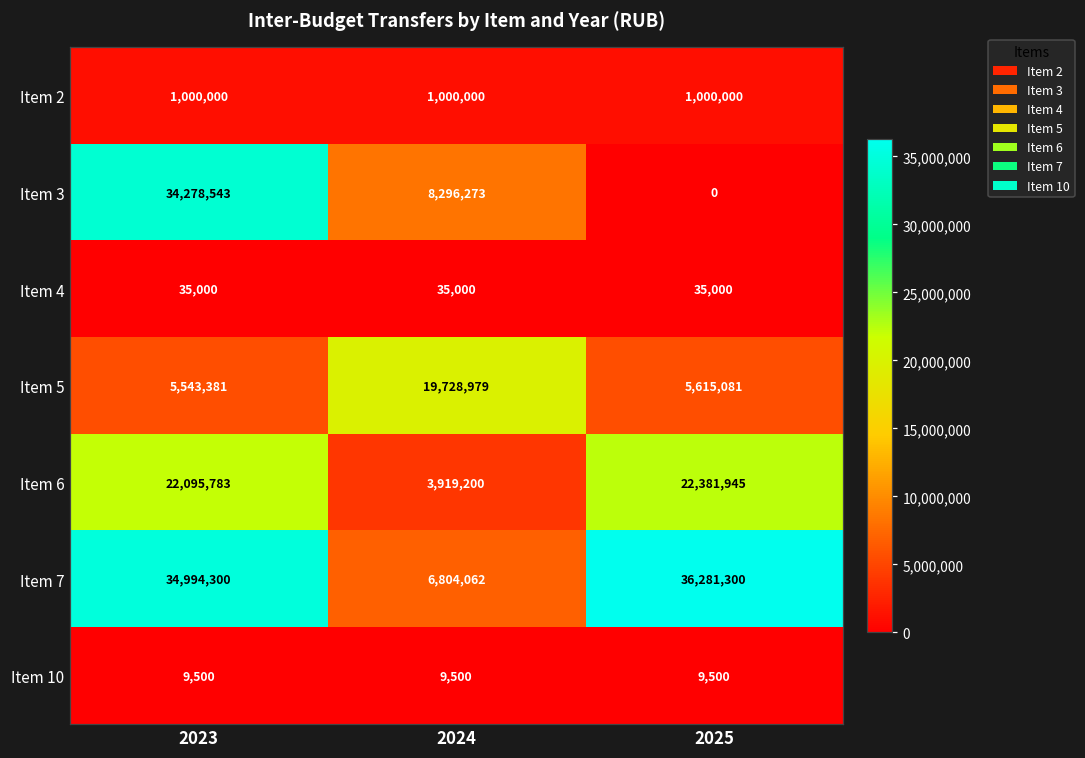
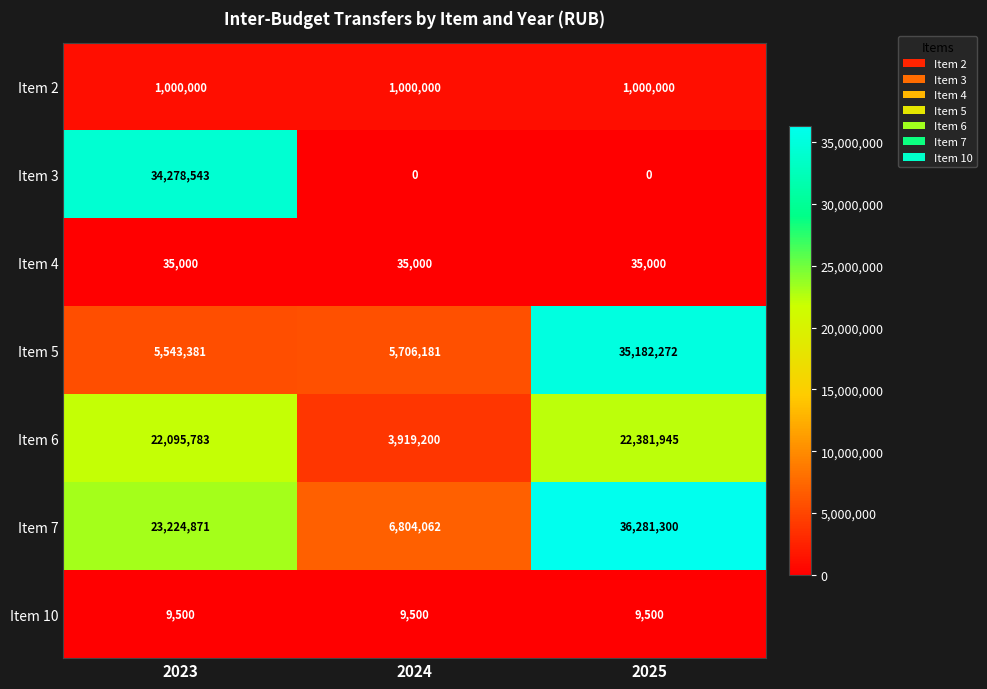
  {
    "Item 2": {
      "2023": "1,000,000",
      "2024": "1,000,000",
      "2025": "1,000,000"
    },
    "Item 3": {
      "2023": "34,278,543",
-     "2024": "8,296,273",
+     "2024": "0",
      "2025": "0"
    },
    "Item 4": {
      "2023": "35,000",
      "2024": "35,000",
      "2025": "35,000"
    },
    "Item 5": {
      "2023": "5,543,381",
-     "2024": "19,728,979",
-     "2025": "5,615,081"
+     "2024": "5,706,181",
+     "2025": "35,182,272"
    },
    "Item 6": {
      "2023": "22,095,783",
      "2024": "3,919,200",
      "2025": "22,381,945"
    },
    "Item 7": {
-     "2023": "34,994,300",
+     "2023": "23,224,871",
      "2024": "6,804,062",
      "2025": "36,281,300"
    },
    "Item 10": {
      "2023": "9,500",
      "2024": "9,500",
      "2025": "9,500"
    }
  }
